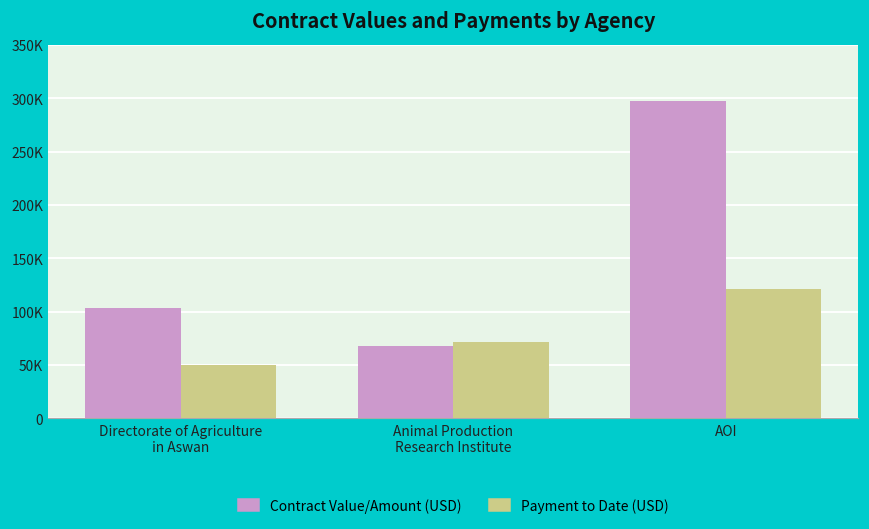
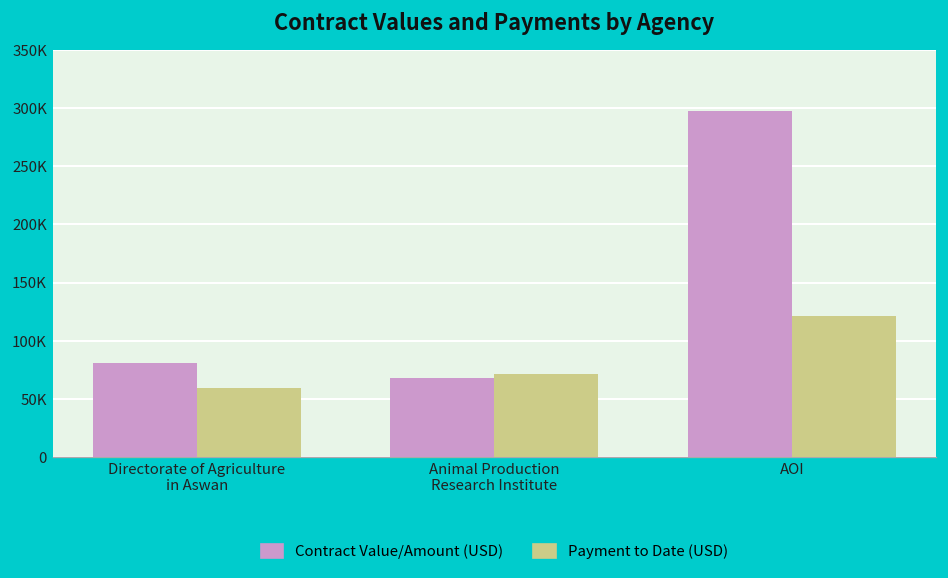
  {
    "Contract Value/Amount (USD)": {
-     "Directorate of Agriculture in Aswan": 100000,
+     "Directorate of Agriculture in Aswan": 80000,
      "Animal Production Research Institute": 70000,
      "AOI": 300000
    },
    "Payment to Date (USD)": {
-     "Directorate of Agriculture in Aswan": 50000,
+     "Directorate of Agriculture in Aswan": 60000,
      "Animal Production Research Institute": 70000,
      "AOI": 120000
    }
  }
